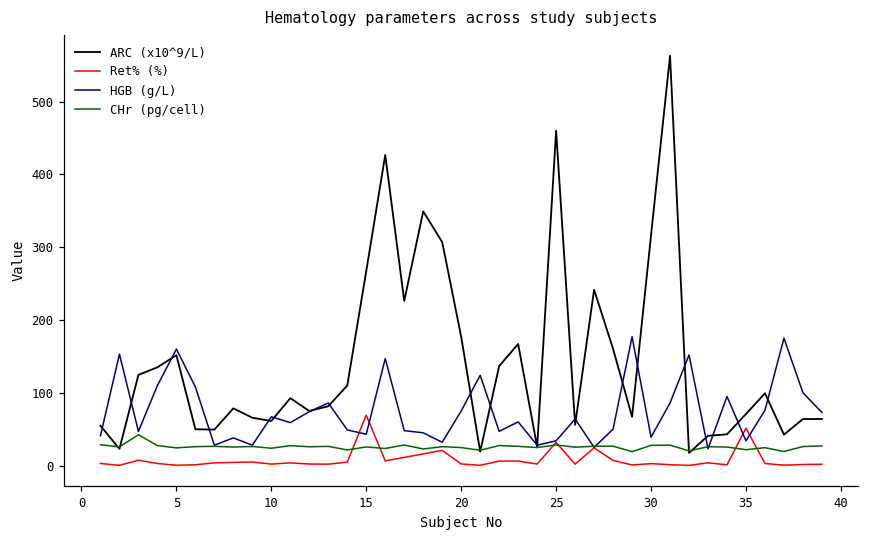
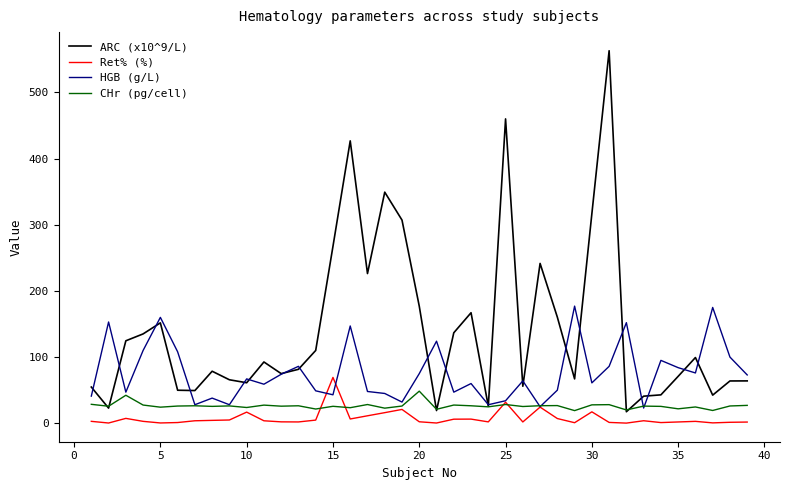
  {
    "ARC (x10^9/L)": {
      "5": 150,
      "10": 60,
      "15": 270,
      "20": 180,
      "25": 460,
      "30": 320,
      "35": 70
    },
    "Ret% (%)": {
      "5": 0,
-     "10": 0,
+     "10": 20,
      "15": 70,
      "20": 0,
-     "30": 0,
-     "35": 50
+     "30": 20,
+     "35": 0
    },
    "HGB (g/L)": {
      "5": 160,
      "10": 70,
      "15": 40,
      "20": 80,
-     "30": 40,
-     "35": 30
+     "30": 60,
+     "35": 80
    },
    "CHr (pg/cell)": {
      "5": 20,
      "10": 20,
      "15": 30,
-     "20": 20,
+     "20": 50,
      "30": 30,
      "35": 20
    }
  }
